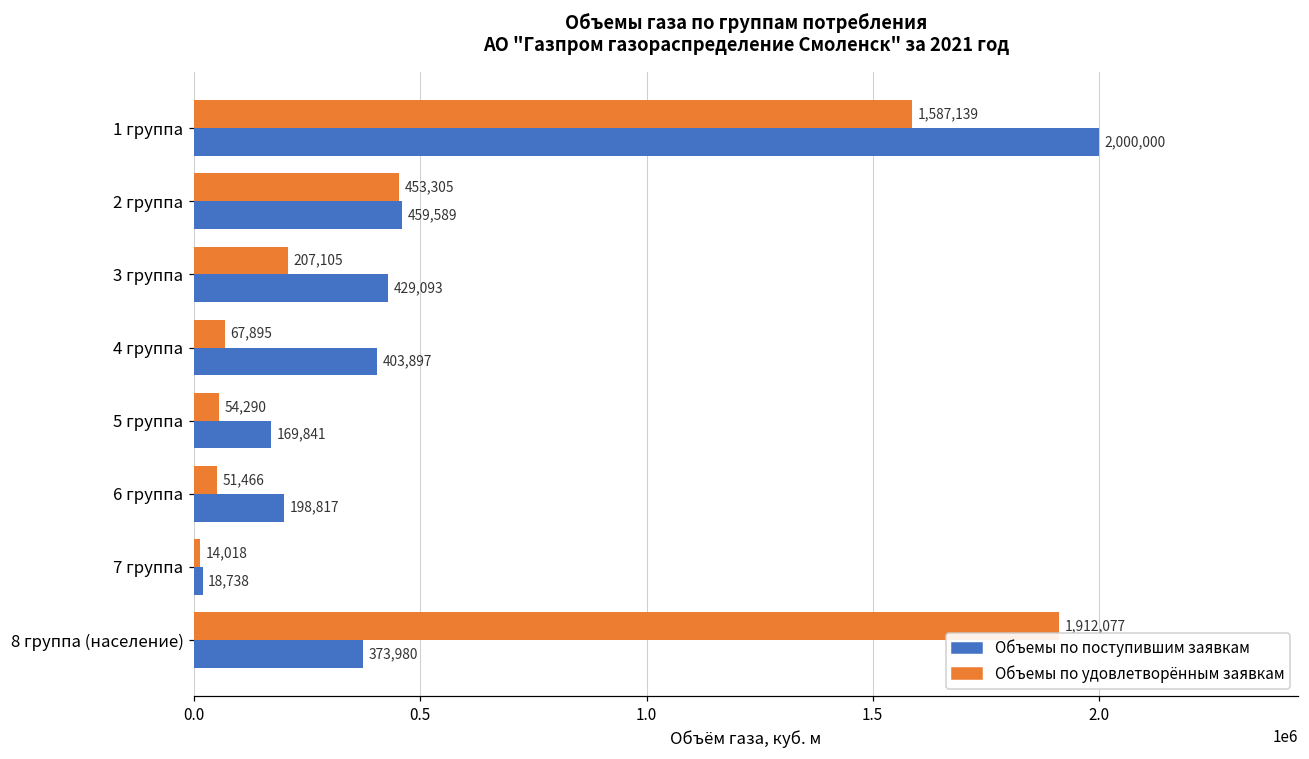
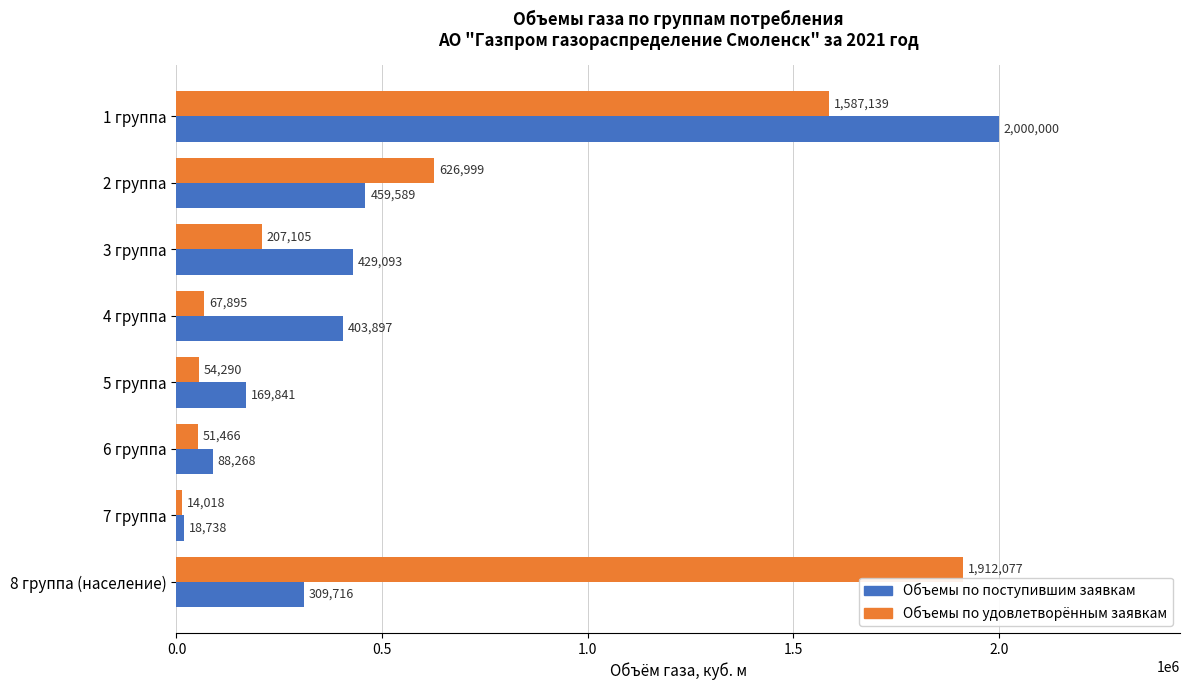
  {
    "Объемы по поступившим заявкам": {
      "1 группа": "2,000,000",
      "2 группа": "459,589",
      "3 группа": "429,093",
      "4 группа": "403,897",
      "5 группа": "169,841",
-     "6 группа": "198,817",
+     "6 группа": "88,268",
      "7 группа": "18,738",
-     "8 группа (население)": "373,980"
+     "8 группа (население)": "309,716"
    },
    "Объемы по удовлетворённым заявкам": {
      "1 группа": "1,587,139",
-     "2 группа": "453,305",
+     "2 группа": "626,999",
      "3 группа": "207,105",
      "4 группа": "67,895",
      "5 группа": "54,290",
      "6 группа": "51,466",
      "7 группа": "14,018",
      "8 группа (население)": "1,912,077"
    }
  }
